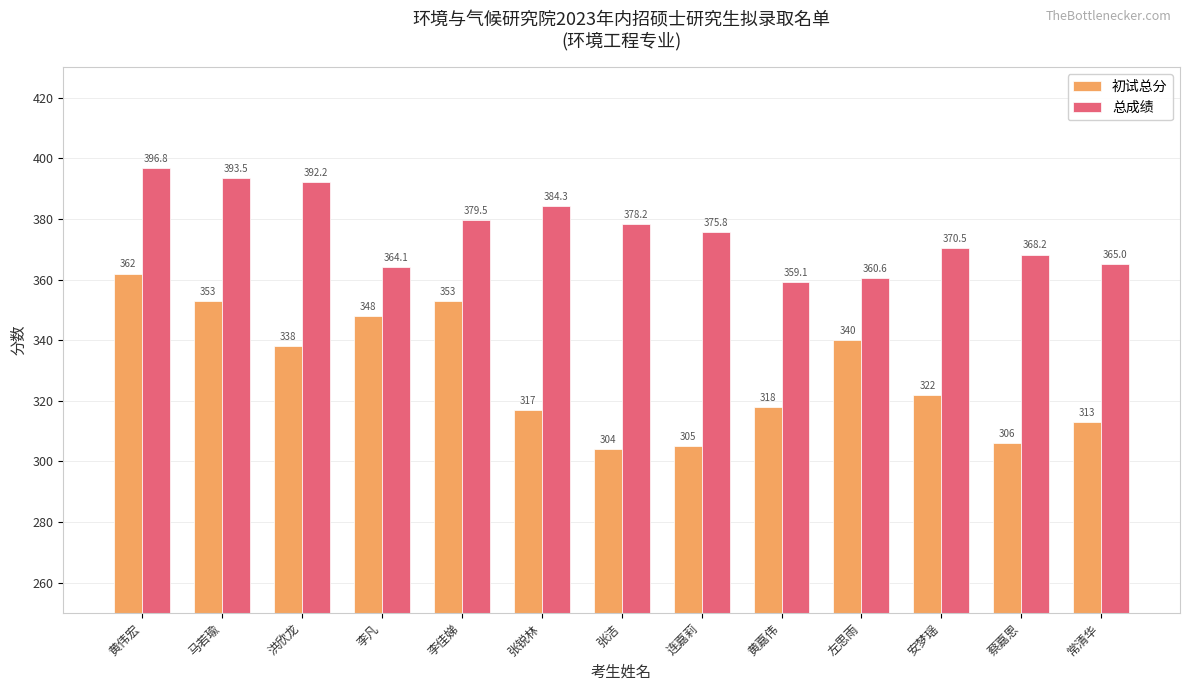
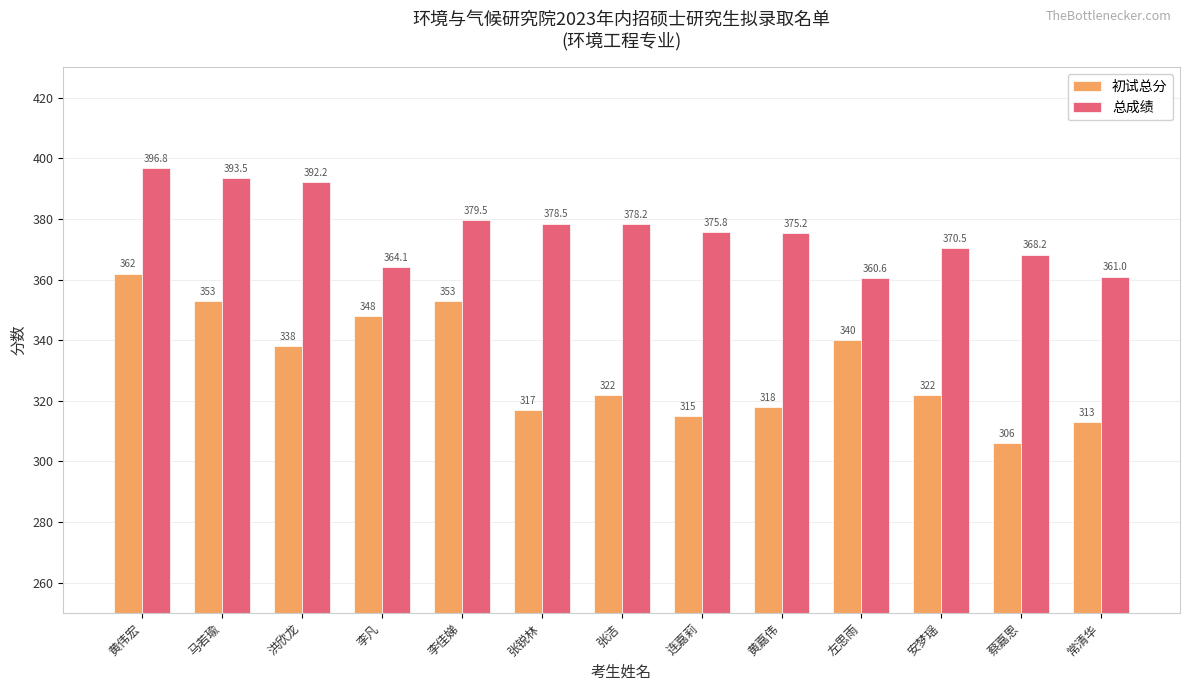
  {
    "初试总分": {
      "黄伟宏": 362,
      "马若瑜": 353,
      "洪欣龙": 338,
      "李凡": 348,
      "李佳娣": 353,
      "张锐林": 317,
-     "张洁": 304,
-     "连嘉莉": 305,
+     "张洁": 322,
+     "连嘉莉": 315,
      "黄嘉伟": 318,
      "左思雨": 340,
      "安梦瑶": 322,
      "蔡嘉恩": 306,
      "常清华": 313
    },
    "总成绩": {
      "黄伟宏": 396.8,
      "马若瑜": 393.5,
      "洪欣龙": 392.2,
      "李凡": 364.1,
      "李佳娣": 379.5,
-     "张锐林": 384.3,
+     "张锐林": 378.5,
      "张洁": 378.2,
      "连嘉莉": 375.8,
-     "黄嘉伟": 359.1,
+     "黄嘉伟": 375.2,
      "左思雨": 360.6,
      "安梦瑶": 370.5,
      "蔡嘉恩": 368.2,
-     "常清华": 365.0
+     "常清华": 361.0
    }
  }
